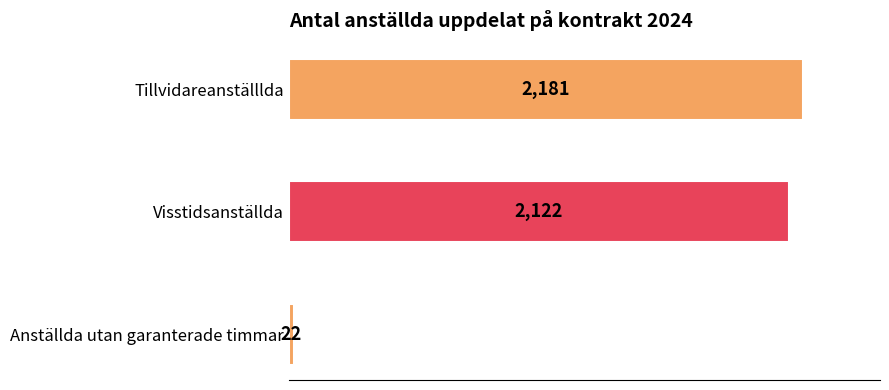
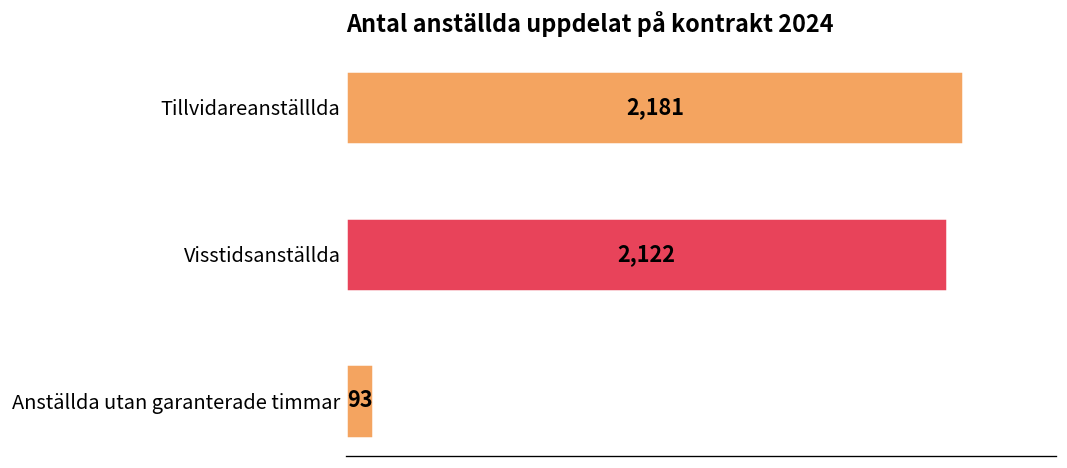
  {
    "Tillvidareanställlda": "2,181",
    "Visstidsanställda": "2,122",
-   "Anställda utan garanterade timmar": "22"
+   "Anställda utan garanterade timmar": "93"
  }
